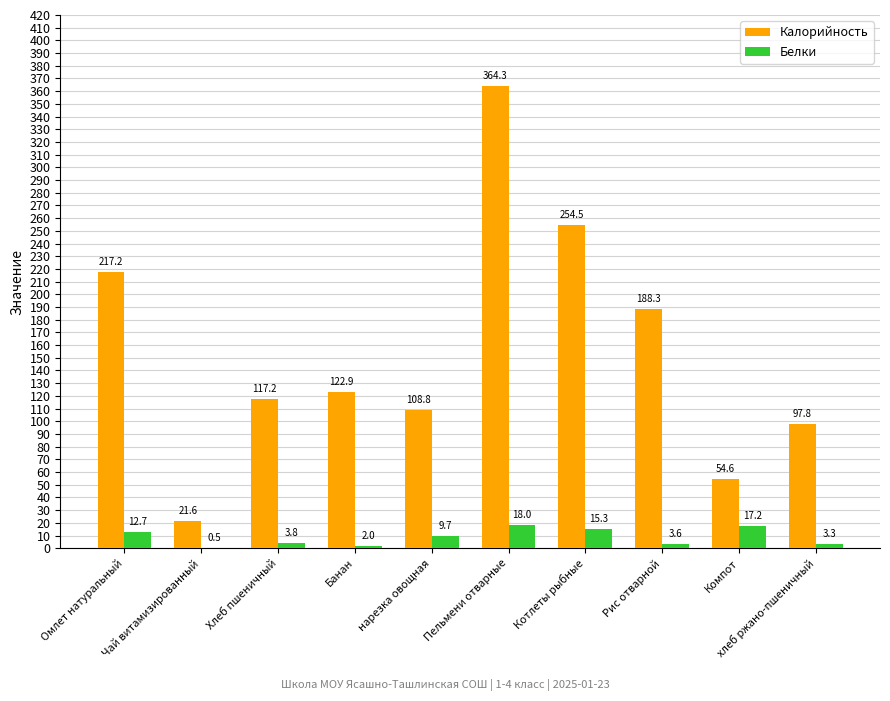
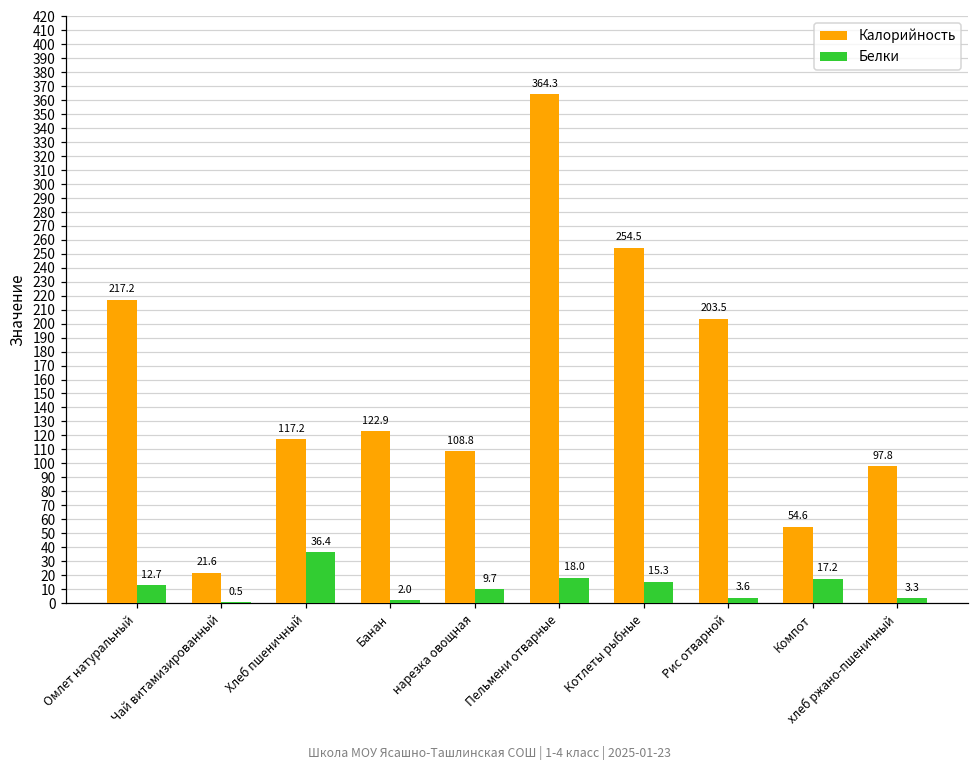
  {
    "Калорийность": {
      "Омлет натуральный": 217.2,
      "Чай витамизированный": 21.6,
      "Хлеб пшеничный": 117.2,
      "Банан": 122.9,
      "нарезка овощная": 108.8,
      "Пельмени отварные": 364.3,
      "Котлеты рыбные": 254.5,
-     "Рис отварной": 188.3,
+     "Рис отварной": 203.5,
      "Компот": 54.6,
      "хлеб ржано-пшеничный": 97.8
    },
    "Белки": {
      "Омлет натуральный": 12.7,
      "Чай витамизированный": 0.5,
-     "Хлеб пшеничный": 3.8,
+     "Хлеб пшеничный": 36.4,
      "Банан": 2.0,
      "нарезка овощная": 9.7,
      "Пельмени отварные": 18.0,
      "Котлеты рыбные": 15.3,
      "Рис отварной": 3.6,
      "Компот": 17.2,
      "хлеб ржано-пшеничный": 3.3
    }
  }
